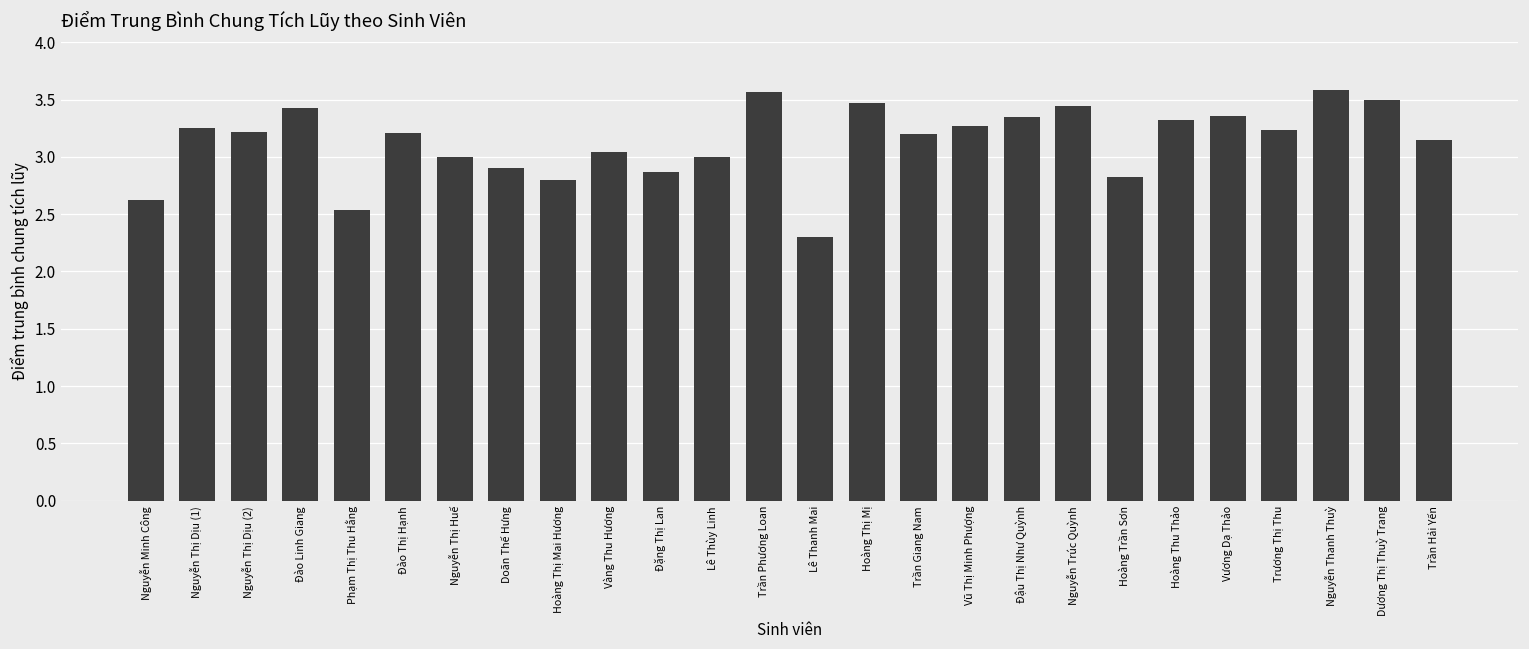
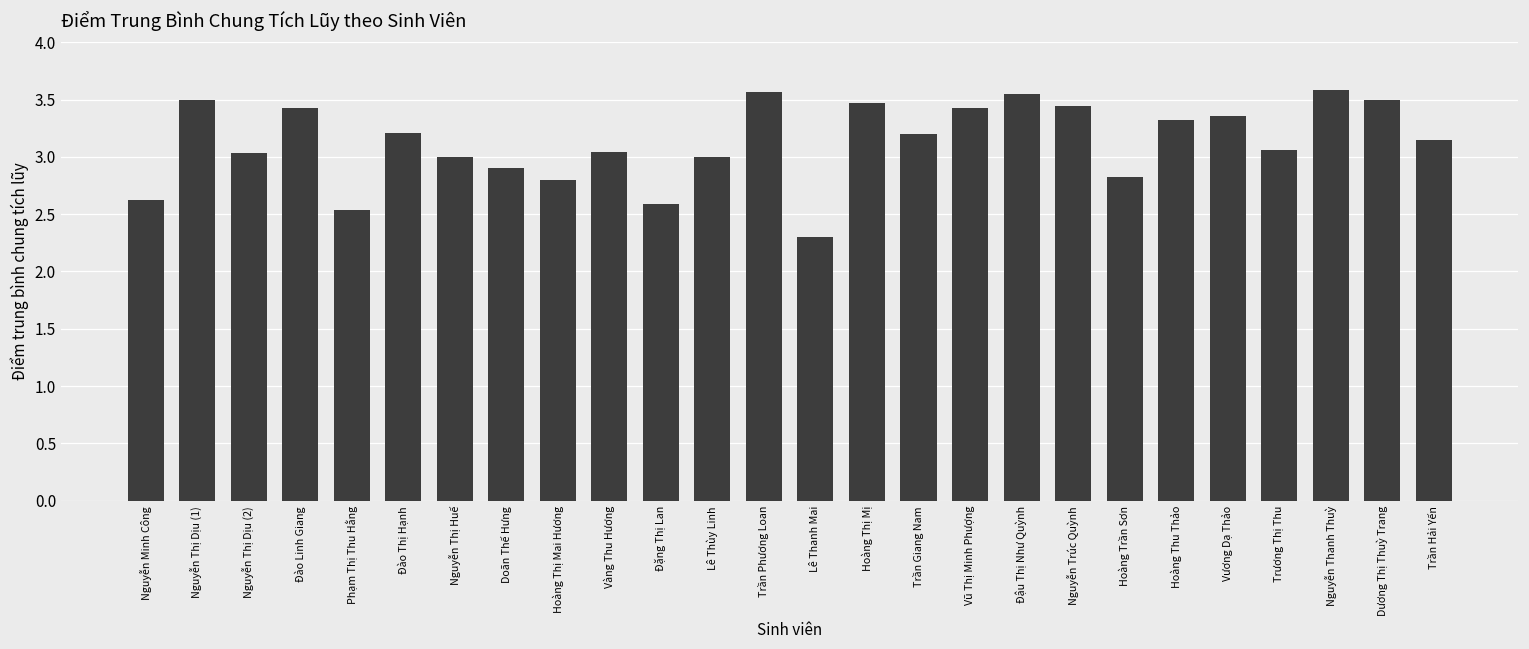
  {
    "Nguyễn Minh Công": 2.62,
-   "Nguyễn Thị Dịu (1)": 3.25,
-   "Nguyễn Thị Dịu (2)": 3.22,
+   "Nguyễn Thị Dịu (1)": 3.50,
+   "Nguyễn Thị Dịu (2)": 3.03,
    "Đào Linh Giang": 3.43,
    "Phạm Thị Thu Hằng": 2.54,
    "Đào Thị Hạnh": 3.21,
    "Nguyễn Thị Huế": 3.00,
    "Doãn Thế Hưng": 2.90,
    "Hoàng Thị Mai Hương": 2.80,
    "Vàng Thu Hương": 3.04,
-   "Đặng Thị Lan": 2.87,
+   "Đặng Thị Lan": 2.59,
    "Lê Thùy Linh": 3.00,
    "Trần Phương Loan": 3.57,
    "Lê Thanh Mai": 2.30,
    "Hoàng Thị Mị": 3.47,
    "Trần Giang Nam": 3.20,
-   "Vũ Thị Minh Phượng": 3.27,
-   "Đậu Thị Như Quỳnh": 3.35,
+   "Vũ Thị Minh Phượng": 3.43,
+   "Đậu Thị Như Quỳnh": 3.55,
    "Nguyễn Trúc Quỳnh": 3.44,
    "Hoàng Trần Sơn": 2.82,
    "Hoàng Thu Thảo": 3.32,
    "Vương Dạ Thảo": 3.36,
-   "Trương Thị Thu": 3.23,
+   "Trương Thị Thu": 3.06,
    "Nguyễn Thanh Thuỳ": 3.58,
    "Dương Thị Thuỳ Trang": 3.50,
    "Trần Hải Yến": 3.15
  }
